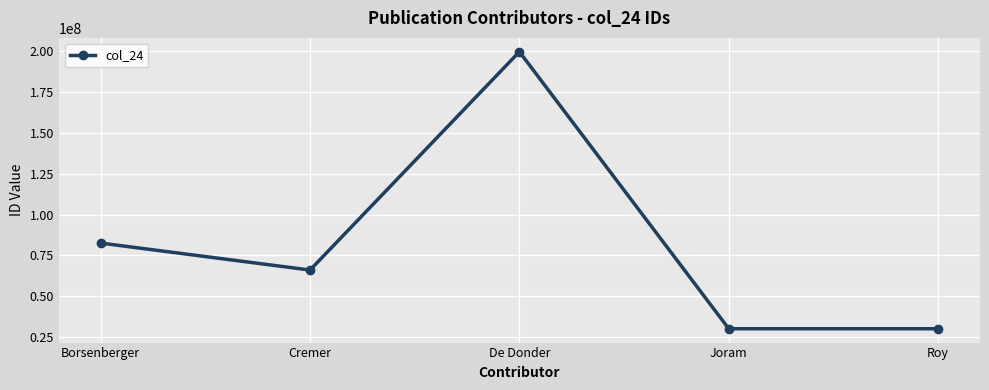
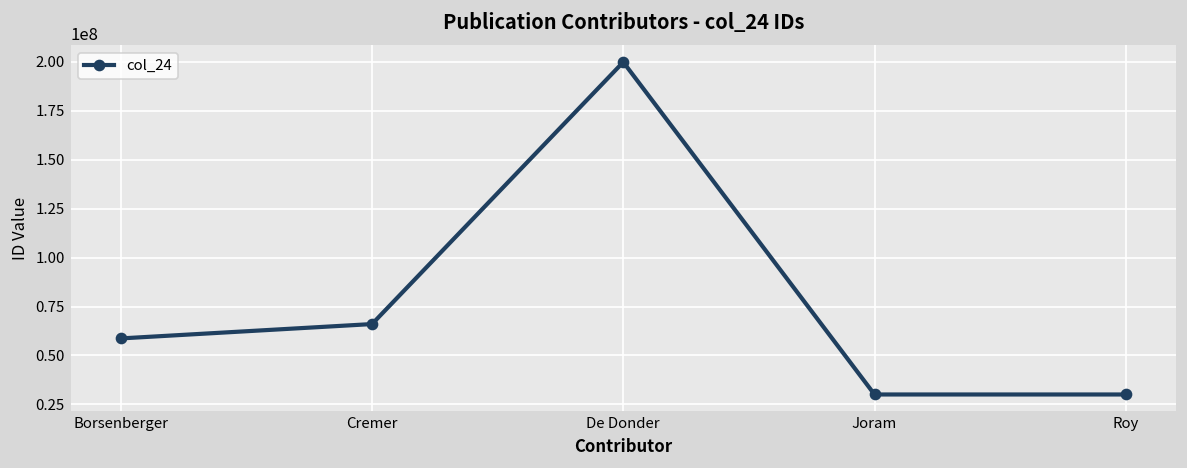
  {
-   "Borsenberger": 83000000,
+   "Borsenberger": 59000000,
    "Cremer": 66000000,
    "De Donder": 200000000,
    "Joram": 30000000,
    "Roy": 30000000
  }
